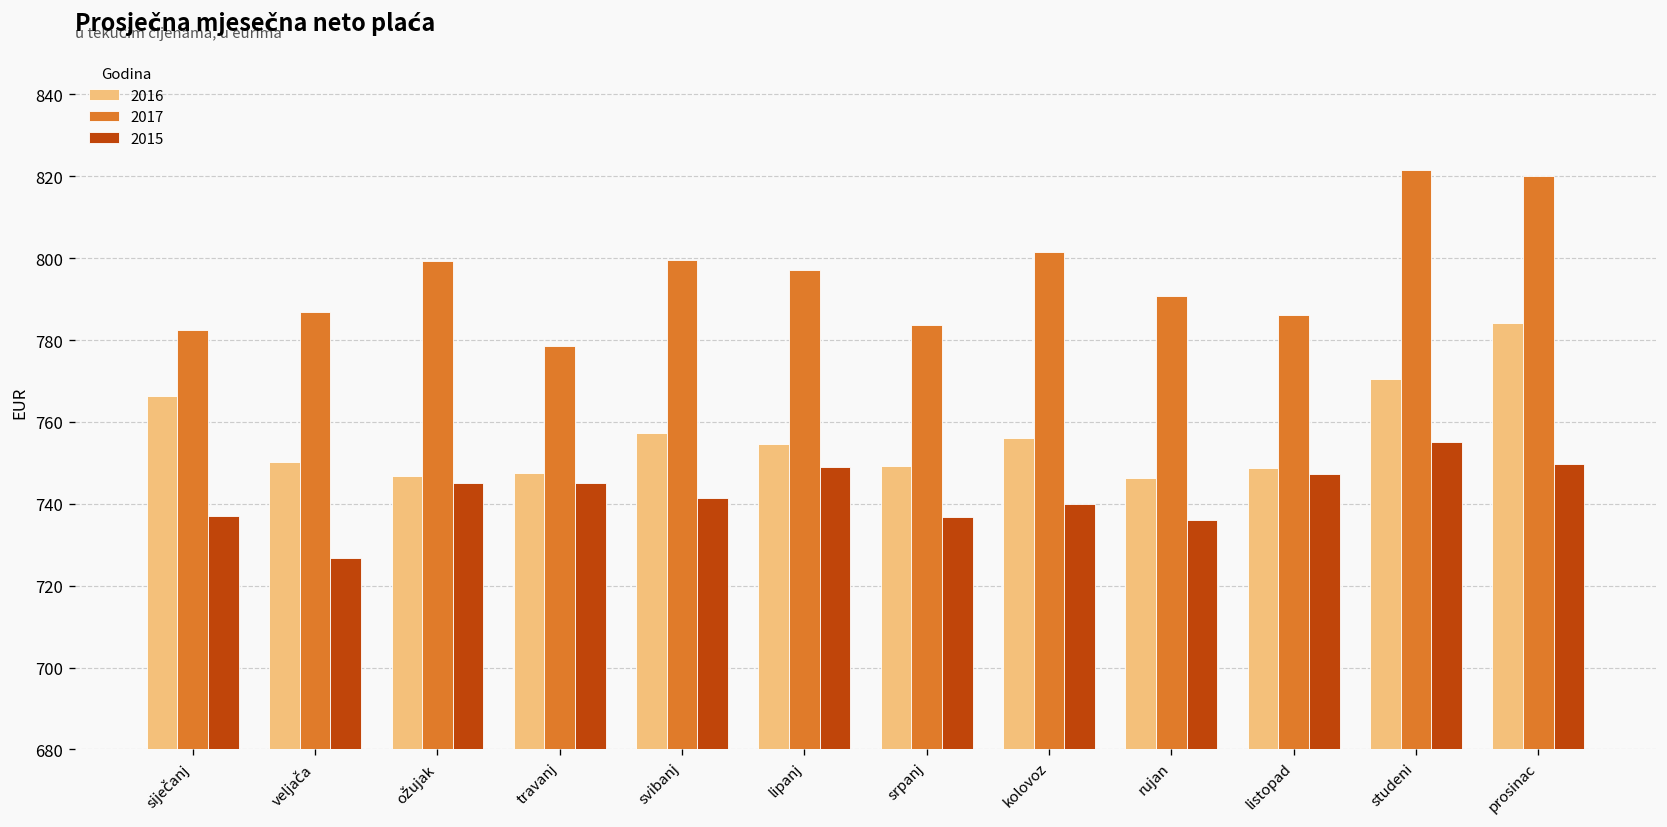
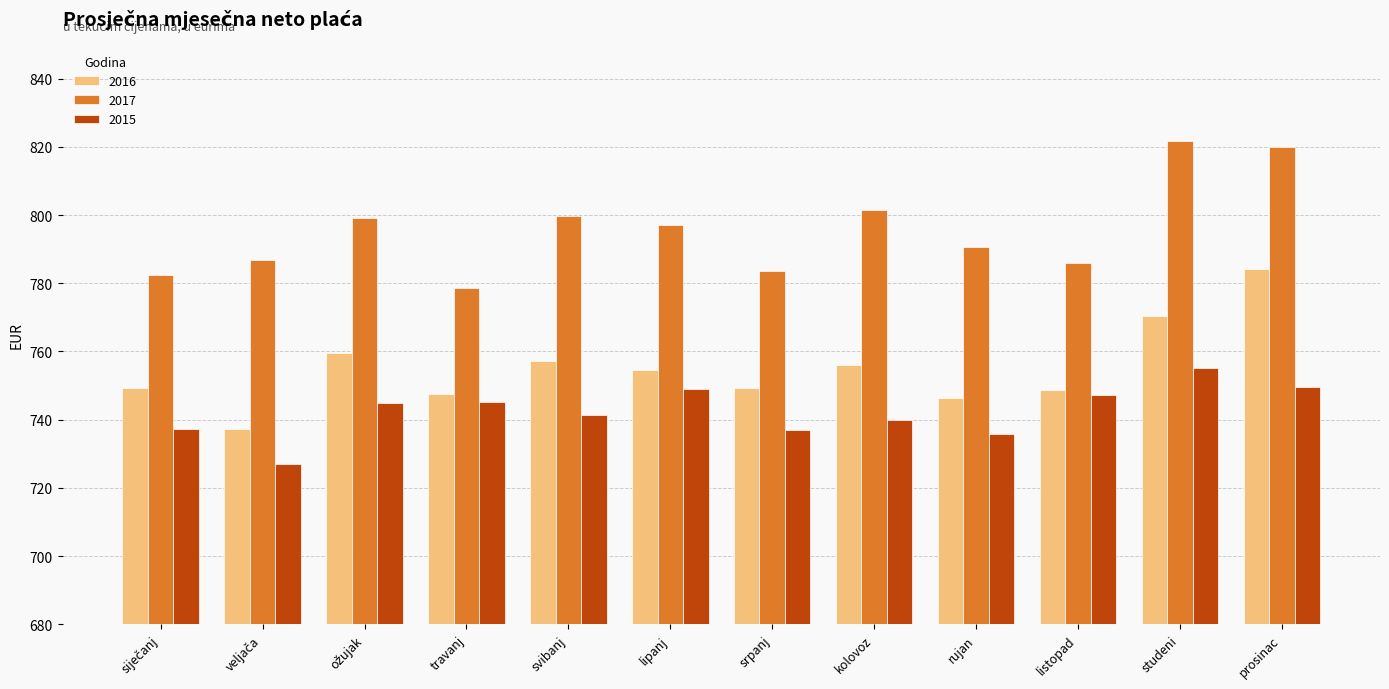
  {
    "2016": {
-     "siječanj": 766,
-     "veljača": 750,
-     "ožujak": 747,
+     "siječanj": 749,
+     "veljača": 737,
+     "ožujak": 759,
      "travanj": 748,
      "svibanj": 757,
      "lipanj": 755,
      "srpanj": 749,
      "kolovoz": 756,
      "rujan": 746,
      "listopad": 749,
      "studeni": 770,
      "prosinac": 784
    },
    "2017": {
      "siječanj": 782,
      "veljača": 787,
      "ožujak": 799,
      "travanj": 779,
      "svibanj": 800,
      "lipanj": 797,
      "srpanj": 784,
      "kolovoz": 801,
      "rujan": 791,
      "listopad": 786,
      "studeni": 822,
      "prosinac": 820
    },
    "2015": {
      "siječanj": 737,
      "veljača": 727,
      "ožujak": 745,
      "travanj": 745,
      "svibanj": 741,
      "lipanj": 749,
      "srpanj": 737,
      "kolovoz": 740,
      "rujan": 736,
      "listopad": 747,
      "studeni": 755,
      "prosinac": 750
    }
  }
